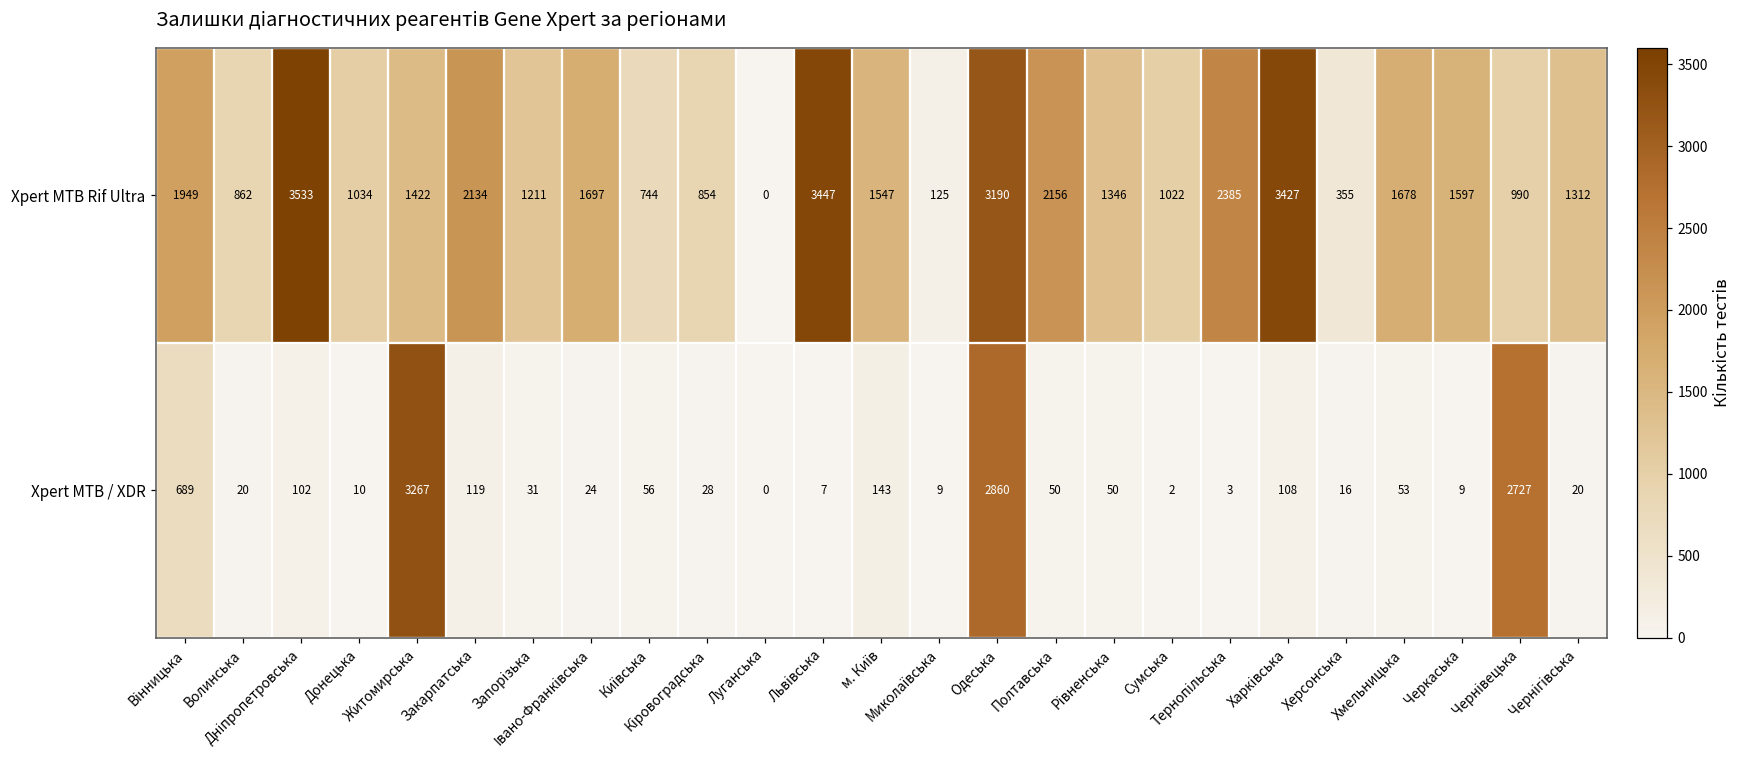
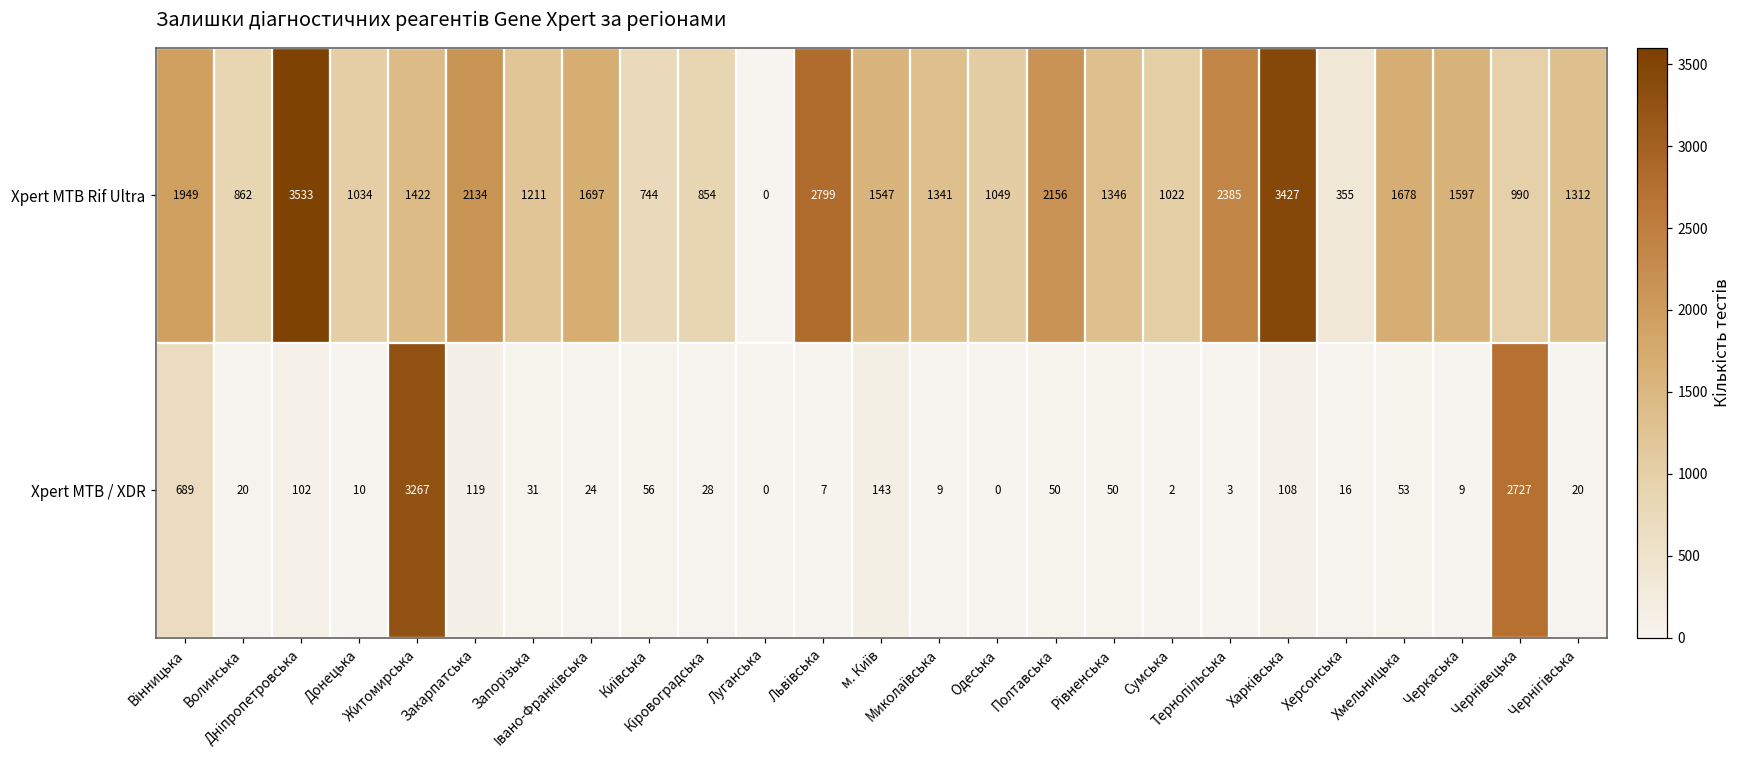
  {
    "Xpert MTB Rif Ultra": {
      "Вінницька": 1949,
      "Волинська": 862,
      "Дніпропетровська": 3533,
      "Донецька": 1034,
      "Житомирська": 1422,
      "Закарпатська": 2134,
      "Запорізька": 1211,
      "Івано-Франківська": 1697,
      "Київська": 744,
      "Кіровоградська": 854,
      "Луганська": 0,
-     "Львівська": 3447,
+     "Львівська": 2799,
      "м. Київ": 1547,
-     "Миколаївська": 125,
-     "Одеська": 3190,
+     "Миколаївська": 1341,
+     "Одеська": 1049,
      "Полтавська": 2156,
      "Рівненська": 1346,
      "Сумська": 1022,
      "Тернопільська": 2385,
      "Харківська": 3427,
      "Херсонська": 355,
      "Хмельницька": 1678,
      "Черкаська": 1597,
      "Чернівецька": 990,
      "Чернігівська": 1312
    },
    "Xpert MTB / XDR": {
      "Вінницька": 689,
      "Волинська": 20,
      "Дніпропетровська": 102,
      "Донецька": 10,
      "Житомирська": 3267,
      "Закарпатська": 119,
      "Запорізька": 31,
      "Івано-Франківська": 24,
      "Київська": 56,
      "Кіровоградська": 28,
      "Луганська": 0,
      "Львівська": 7,
      "м. Київ": 143,
      "Миколаївська": 9,
-     "Одеська": 2860,
+     "Одеська": 0,
      "Полтавська": 50,
      "Рівненська": 50,
      "Сумська": 2,
      "Тернопільська": 3,
      "Харківська": 108,
      "Херсонська": 16,
      "Хмельницька": 53,
      "Черкаська": 9,
      "Чернівецька": 2727,
      "Чернігівська": 20
    }
  }
